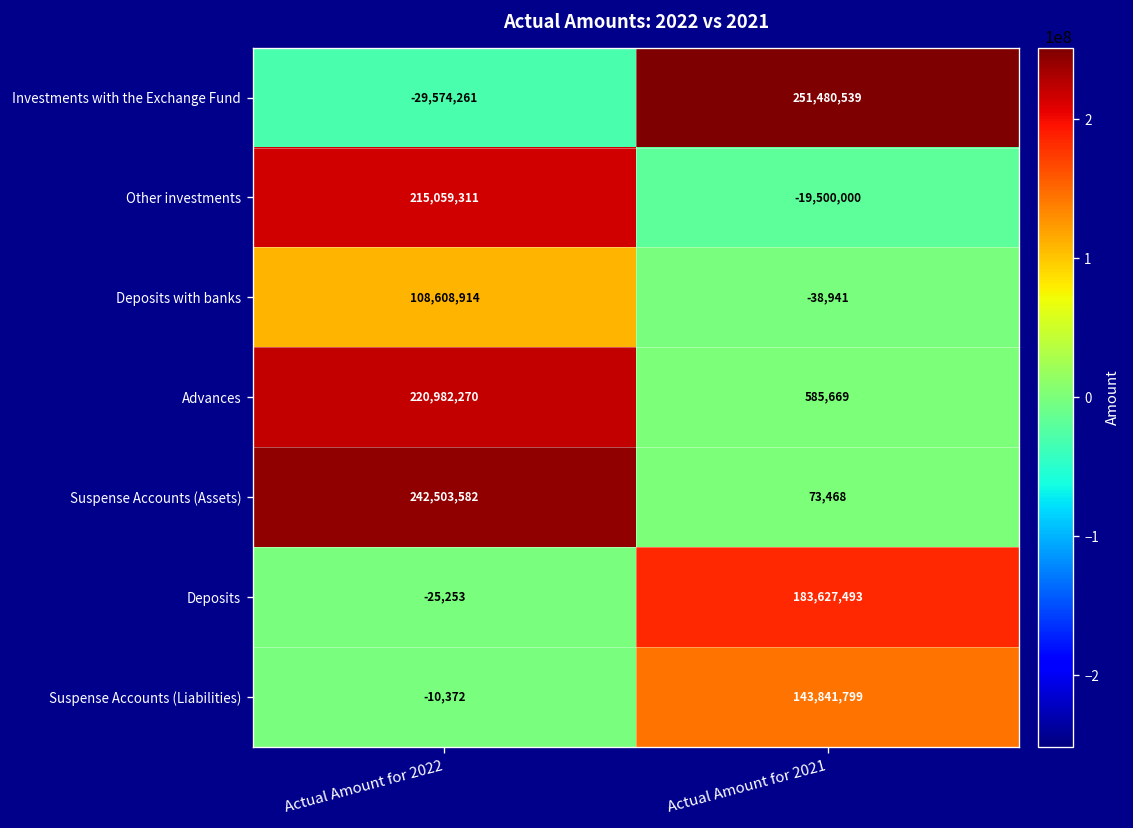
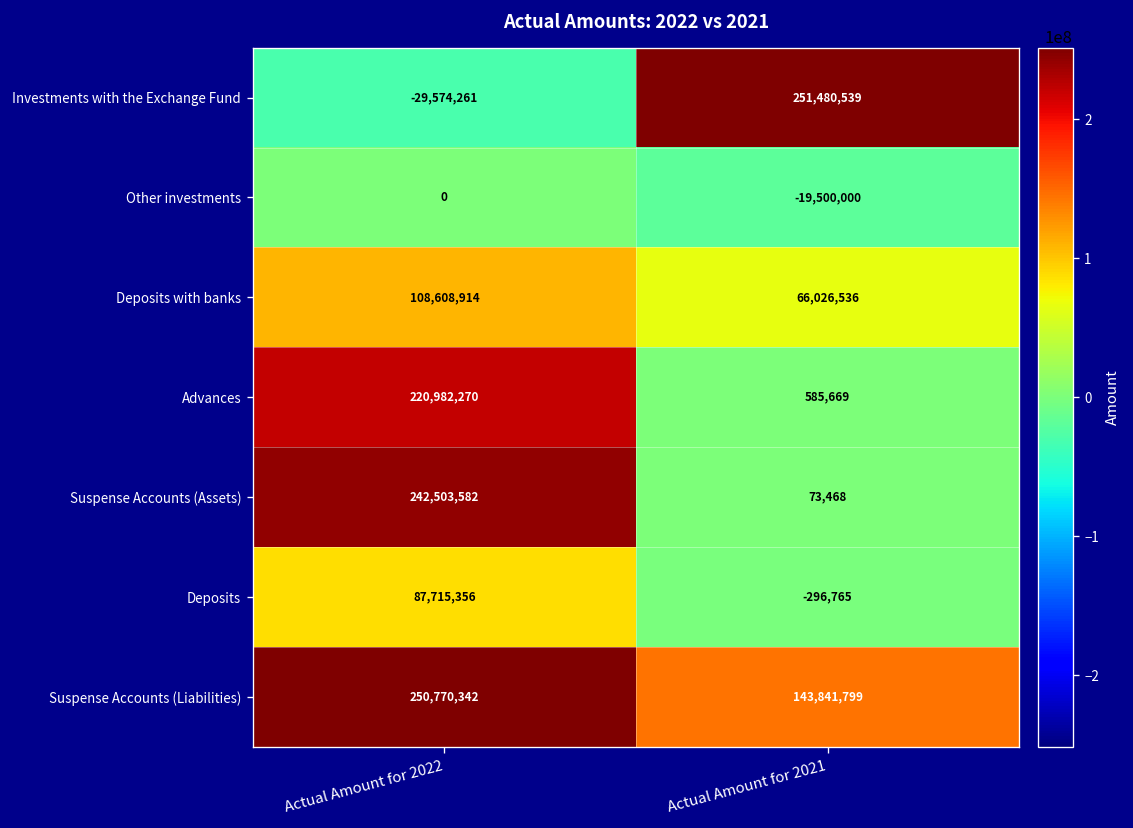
  {
    "Investments with the Exchange Fund": {
      "Actual Amount for 2022": "-29,574,261",
      "Actual Amount for 2021": "251,480,539"
    },
    "Other investments": {
-     "Actual Amount for 2022": "215,059,311",
+     "Actual Amount for 2022": "0",
      "Actual Amount for 2021": "-19,500,000"
    },
    "Deposits with banks": {
      "Actual Amount for 2022": "108,608,914",
-     "Actual Amount for 2021": "-38,941"
+     "Actual Amount for 2021": "66,026,536"
    },
    "Advances": {
      "Actual Amount for 2022": "220,982,270",
      "Actual Amount for 2021": "585,669"
    },
    "Suspense Accounts (Assets)": {
      "Actual Amount for 2022": "242,503,582",
      "Actual Amount for 2021": "73,468"
    },
    "Deposits": {
-     "Actual Amount for 2022": "-25,253",
-     "Actual Amount for 2021": "183,627,493"
+     "Actual Amount for 2022": "87,715,356",
+     "Actual Amount for 2021": "-296,765"
    },
    "Suspense Accounts (Liabilities)": {
-     "Actual Amount for 2022": "-10,372",
+     "Actual Amount for 2022": "250,770,342",
      "Actual Amount for 2021": "143,841,799"
    }
  }
